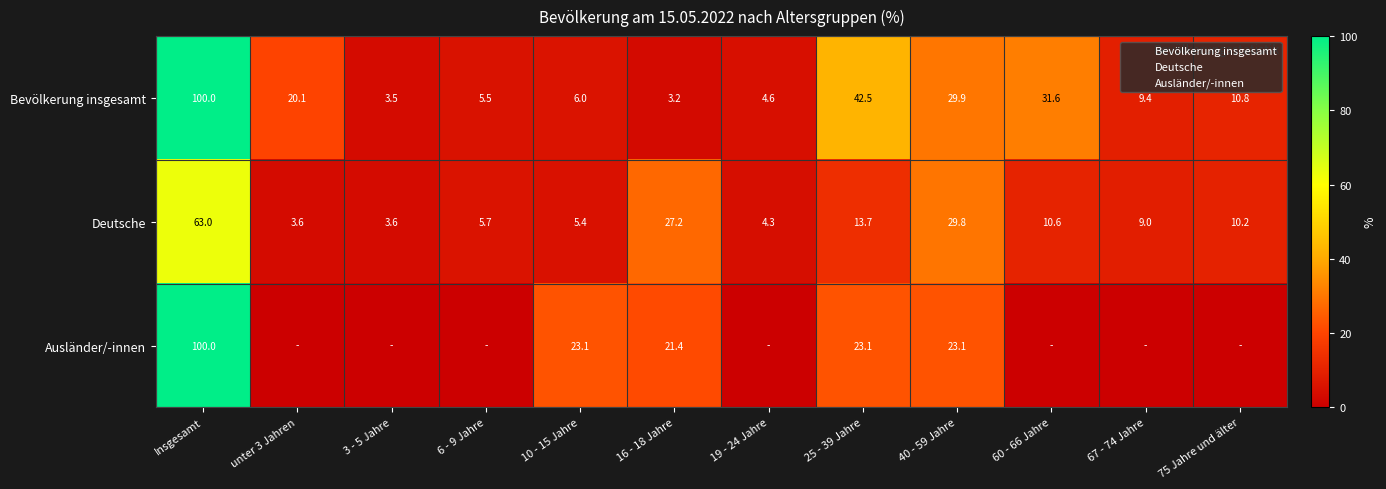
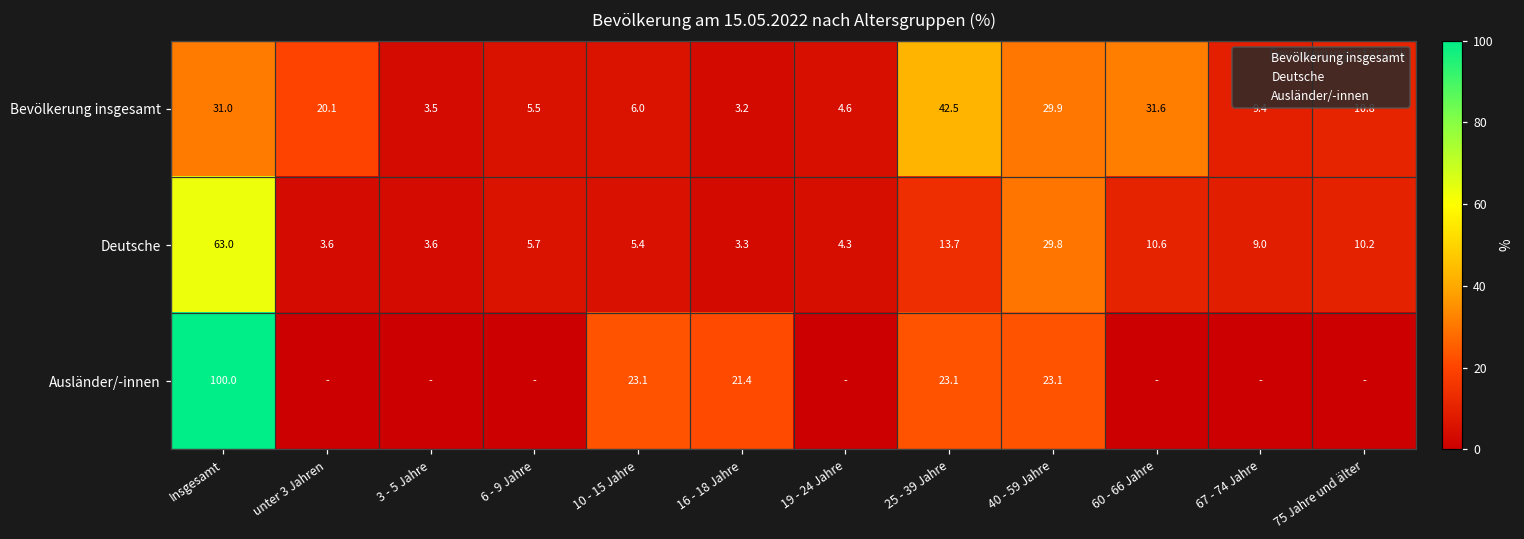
  {
    "Bevölkerung insgesamt": {
-     "Insgesamt": 100.0,
+     "Insgesamt": 31.0,
      "unter 3 Jahren": 20.1,
      "3 - 5 Jahre": 3.5,
      "6 - 9 Jahre": 5.5,
      "10 - 15 Jahre": 6.0,
      "16 - 18 Jahre": 3.2,
      "19 - 24 Jahre": 4.6,
      "25 - 39 Jahre": 42.5,
      "40 - 59 Jahre": 29.9,
      "60 - 66 Jahre": 31.6,
      "67 - 74 Jahre": 9.4,
      "75 Jahre und älter": 10.8
    },
    "Deutsche": {
      "Insgesamt": 63.0,
      "unter 3 Jahren": 3.6,
      "3 - 5 Jahre": 3.6,
      "6 - 9 Jahre": 5.7,
      "10 - 15 Jahre": 5.4,
-     "16 - 18 Jahre": 27.2,
+     "16 - 18 Jahre": 3.3,
      "19 - 24 Jahre": 4.3,
      "25 - 39 Jahre": 13.7,
      "40 - 59 Jahre": 29.8,
      "60 - 66 Jahre": 10.6,
      "67 - 74 Jahre": 9.0,
      "75 Jahre und älter": 10.2
    },
    "Ausländer/-innen": {
      "Insgesamt": 100.0,
      "10 - 15 Jahre": 23.1,
      "16 - 18 Jahre": 21.4,
      "25 - 39 Jahre": 23.1,
      "40 - 59 Jahre": 23.1
    }
  }
